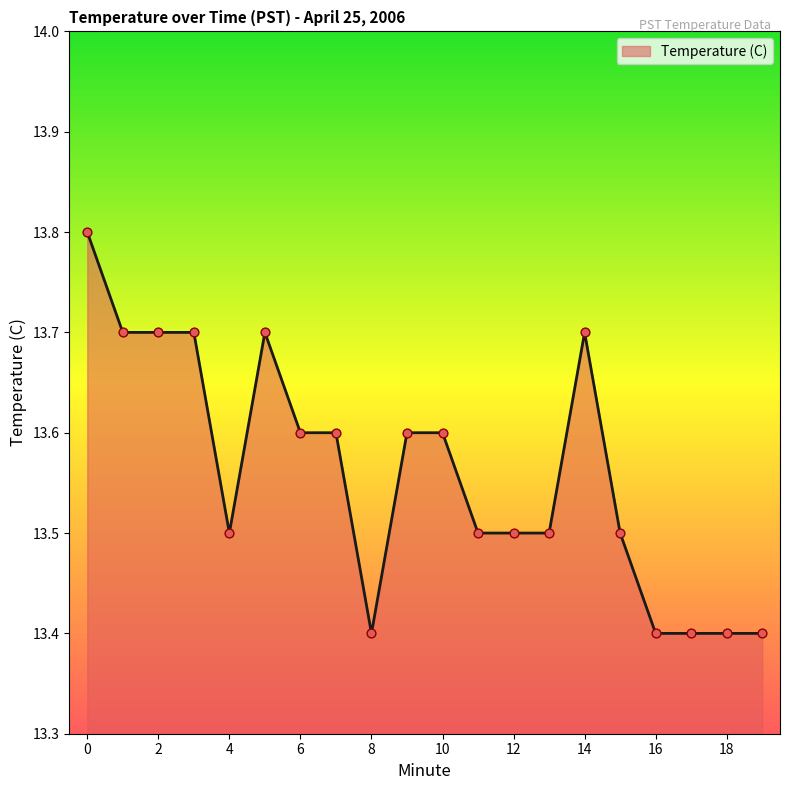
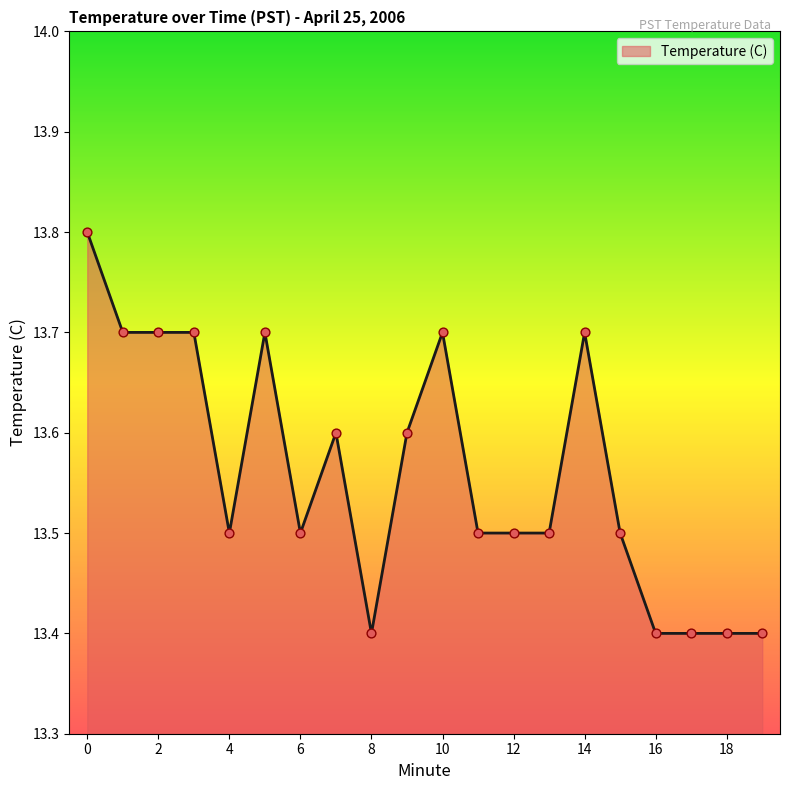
  {
    "0": 13.8,
    "2": 13.7,
    "4": 13.5,
-   "6": 13.6,
+   "6": 13.5,
    "8": 13.4,
-   "10": 13.6,
+   "10": 13.7,
    "12": 13.5,
    "14": 13.7,
    "16": 13.4,
    "18": 13.4
  }
